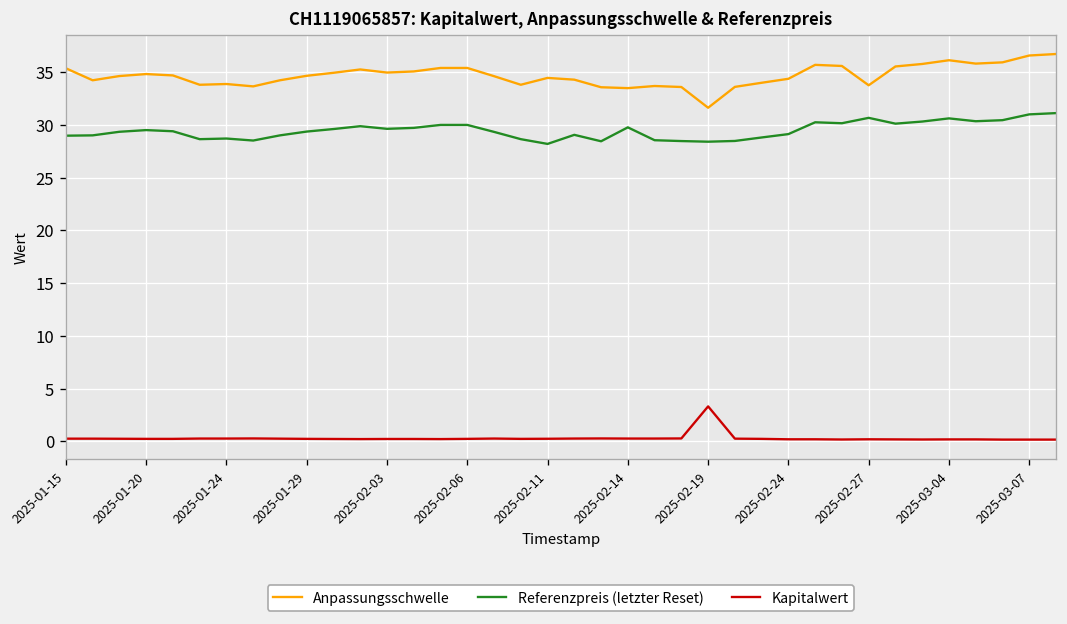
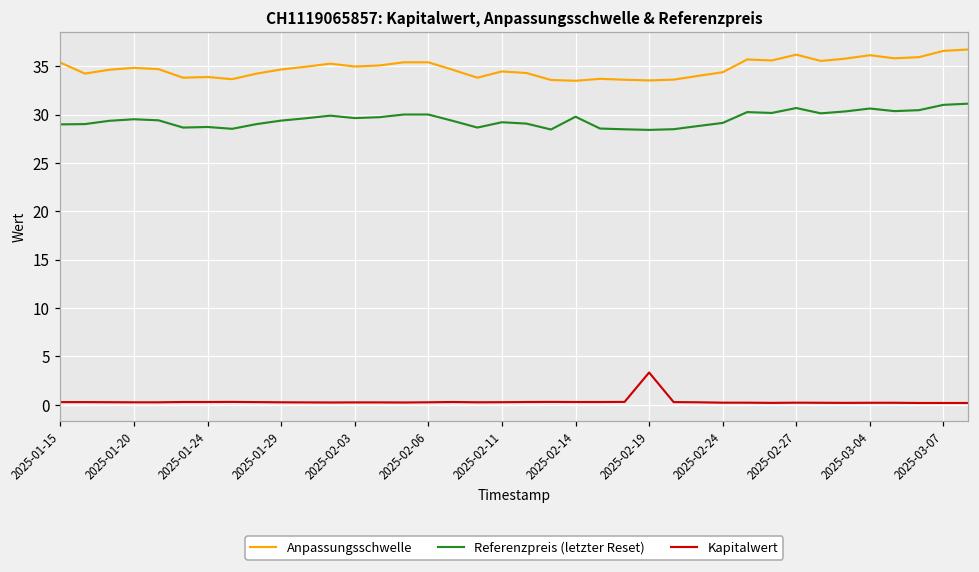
  {
    "Anpassungsschwelle": {
      "2025-01-15": 35,
      "2025-01-20": 35,
      "2025-01-24": 34,
      "2025-01-29": 35,
      "2025-02-03": 35,
      "2025-02-06": 35,
      "2025-02-11": 34,
      "2025-02-14": 33,
-     "2025-02-19": 32,
+     "2025-02-19": 34,
      "2025-02-24": 34,
-     "2025-02-27": 34,
+     "2025-02-27": 36,
      "2025-03-04": 36,
      "2025-03-07": 37
    },
    "Referenzpreis (letzter Reset)": {
      "2025-01-15": 29,
      "2025-01-20": 30,
      "2025-01-24": 29,
      "2025-01-29": 29,
      "2025-02-03": 30,
      "2025-02-06": 30,
-     "2025-02-11": 28,
+     "2025-02-11": 29,
      "2025-02-14": 30,
      "2025-02-19": 28,
      "2025-02-24": 29,
      "2025-02-27": 31,
      "2025-03-04": 31,
      "2025-03-07": 31
    },
    "Kapitalwert": {
      "2025-01-15": 0,
      "2025-01-20": 0,
      "2025-01-24": 0,
      "2025-01-29": 0,
      "2025-02-03": 0,
      "2025-02-06": 0,
      "2025-02-11": 0,
      "2025-02-14": 0,
      "2025-02-19": 3,
      "2025-02-24": 0,
      "2025-02-27": 0,
      "2025-03-04": 0,
      "2025-03-07": 0
    }
  }
